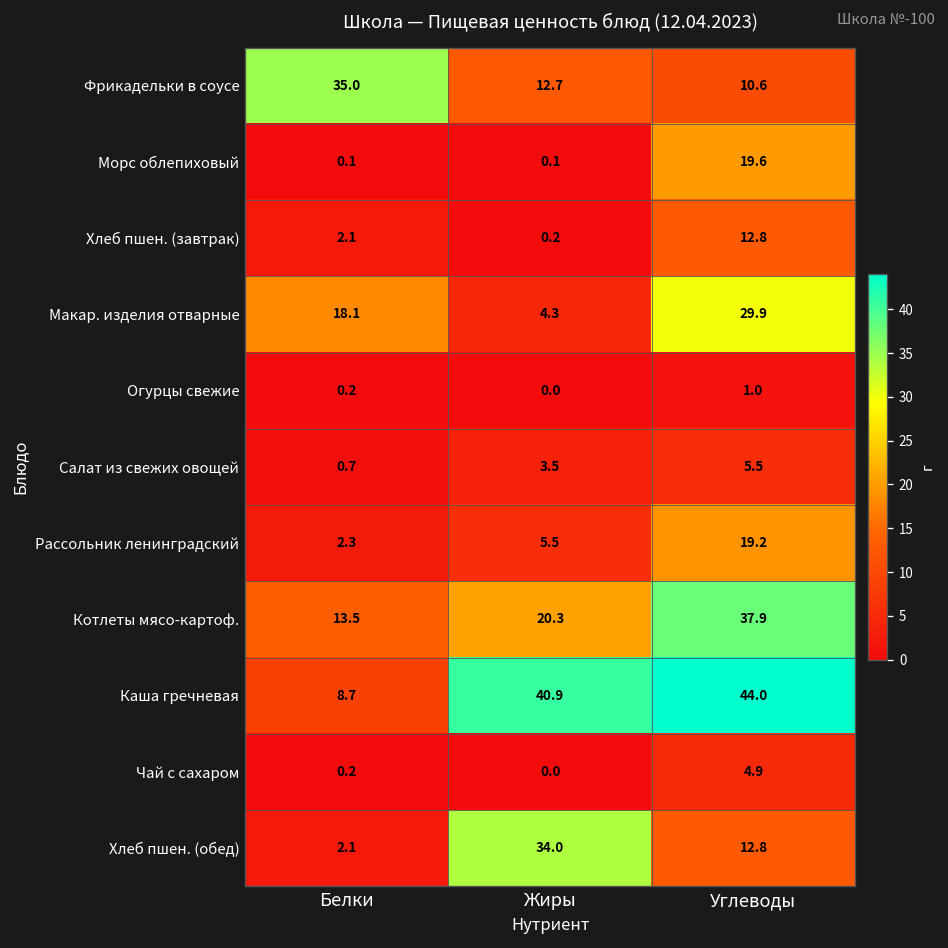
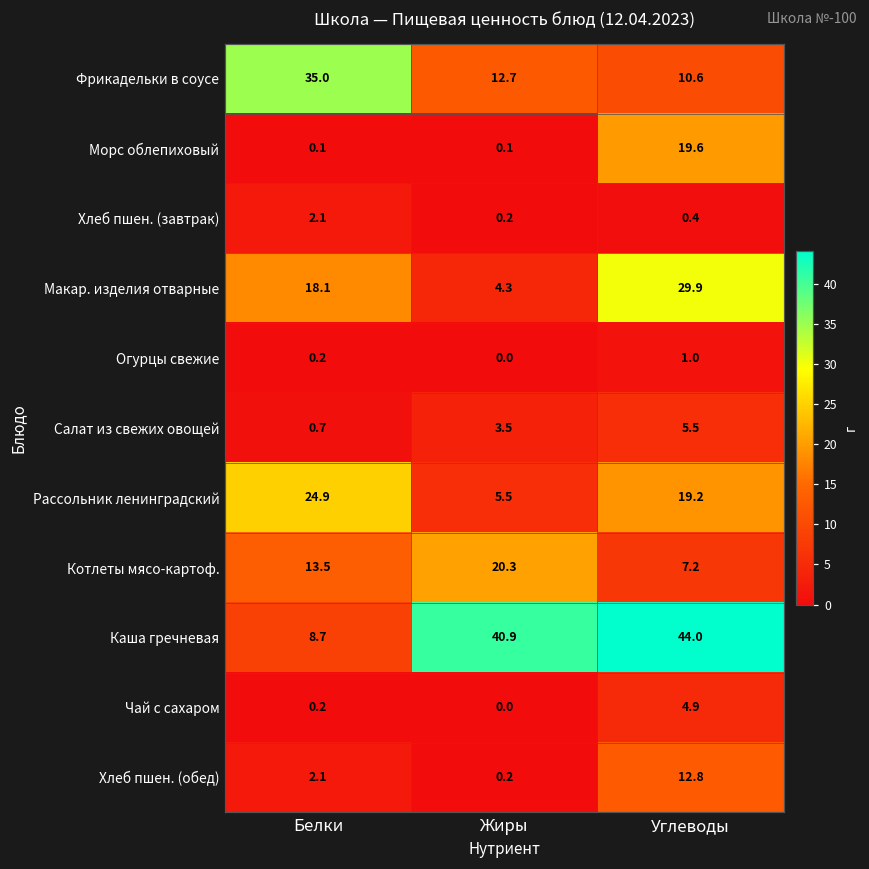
  {
    "Фрикадельки в соусе": {
      "Белки": 35.0,
      "Жиры": 12.7,
      "Углеводы": 10.6
    },
    "Морс облепиховый": {
      "Белки": 0.1,
      "Жиры": 0.1,
      "Углеводы": 19.6
    },
    "Хлеб пшен. (завтрак)": {
      "Белки": 2.1,
      "Жиры": 0.2,
-     "Углеводы": 12.8
+     "Углеводы": 0.4
    },
    "Макар. изделия отварные": {
      "Белки": 18.1,
      "Жиры": 4.3,
      "Углеводы": 29.9
    },
    "Огурцы свежие": {
      "Белки": 0.2,
      "Жиры": 0.0,
      "Углеводы": 1.0
    },
    "Салат из свежих овощей": {
      "Белки": 0.7,
      "Жиры": 3.5,
      "Углеводы": 5.5
    },
    "Рассольник ленинградский": {
-     "Белки": 2.3,
+     "Белки": 24.9,
      "Жиры": 5.5,
      "Углеводы": 19.2
    },
    "Котлеты мясо-картоф.": {
      "Белки": 13.5,
      "Жиры": 20.3,
-     "Углеводы": 37.9
+     "Углеводы": 7.2
    },
    "Каша гречневая": {
      "Белки": 8.7,
      "Жиры": 40.9,
      "Углеводы": 44.0
    },
    "Чай с сахаром": {
      "Белки": 0.2,
      "Жиры": 0.0,
      "Углеводы": 4.9
    },
    "Хлеб пшен. (обед)": {
      "Белки": 2.1,
-     "Жиры": 34.0,
+     "Жиры": 0.2,
      "Углеводы": 12.8
    }
  }
